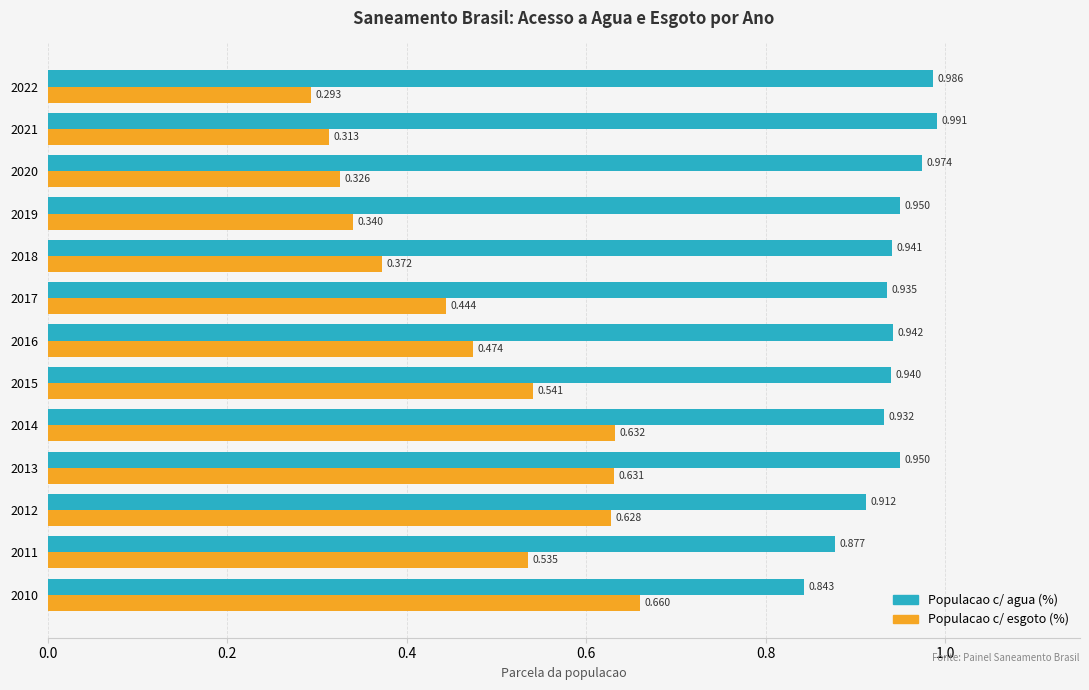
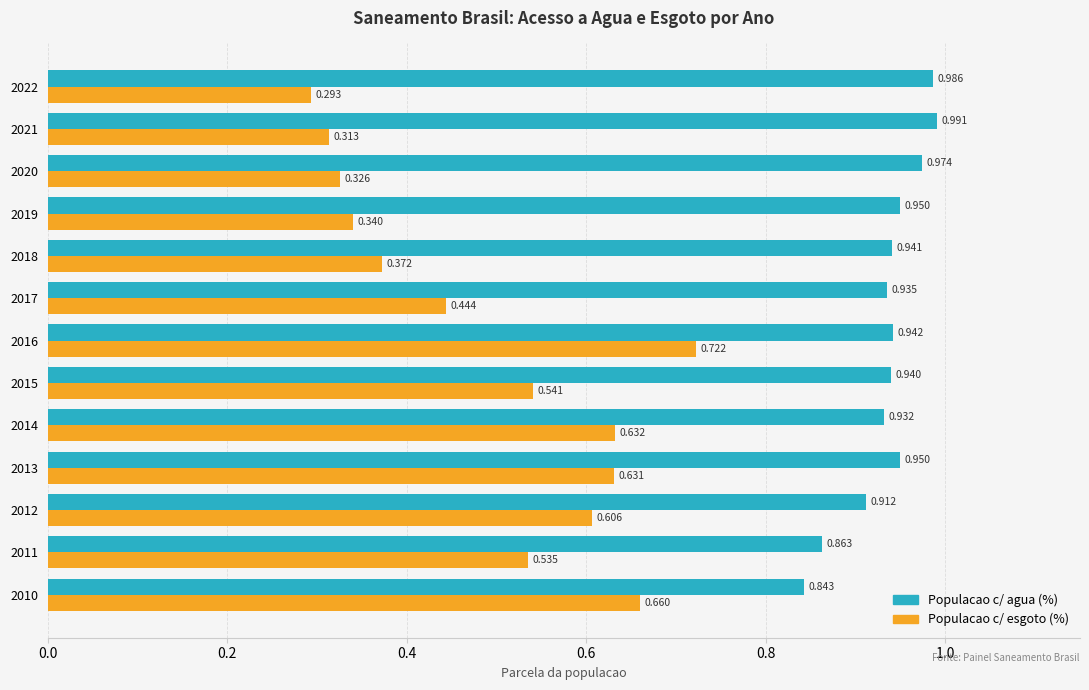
  {
    "Populacao c/ agua (%)": {
      "2022": 0.986,
      "2021": 0.991,
      "2020": 0.974,
      "2019": 0.950,
      "2018": 0.941,
      "2017": 0.935,
      "2016": 0.942,
      "2015": 0.940,
      "2014": 0.932,
      "2013": 0.950,
      "2012": 0.912,
-     "2011": 0.877,
+     "2011": 0.863,
      "2010": 0.843
    },
    "Populacao c/ esgoto (%)": {
      "2022": 0.293,
      "2021": 0.313,
      "2020": 0.326,
      "2019": 0.340,
      "2018": 0.372,
      "2017": 0.444,
-     "2016": 0.474,
+     "2016": 0.722,
      "2015": 0.541,
      "2014": 0.632,
      "2013": 0.631,
-     "2012": 0.628,
+     "2012": 0.606,
      "2011": 0.535,
      "2010": 0.660
    }
  }
